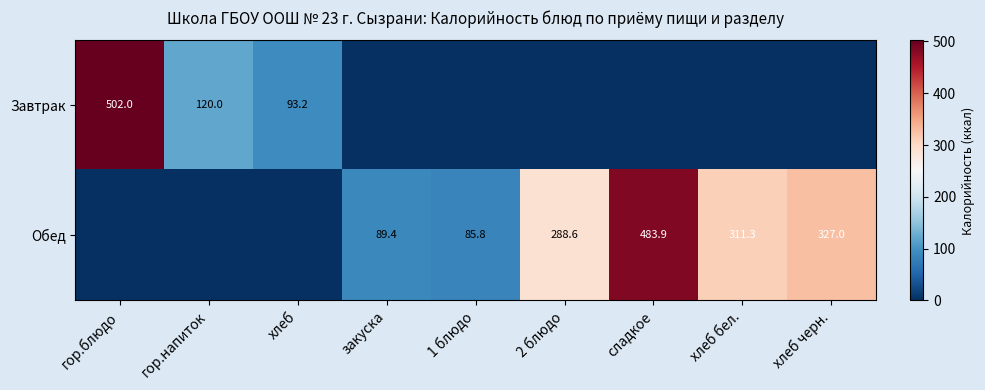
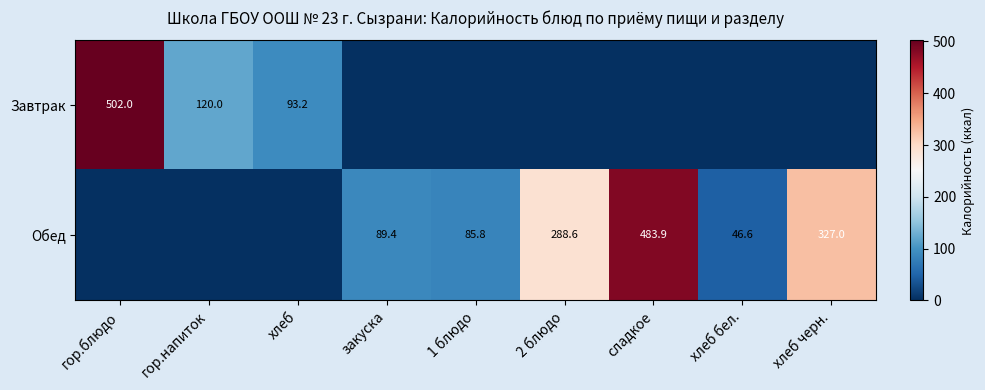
  {
    "Завтрак": {
      "гор.блюдо": 502.0,
      "гор.напиток": 120.0,
      "хлеб": 93.2
    },
    "Обед": {
      "закуска": 89.4,
      "1 блюдо": 85.8,
      "2 блюдо": 288.6,
      "сладкое": 483.9,
-     "хлеб бел.": 311.3,
+     "хлеб бел.": 46.6,
      "хлеб черн.": 327.0
    }
  }
